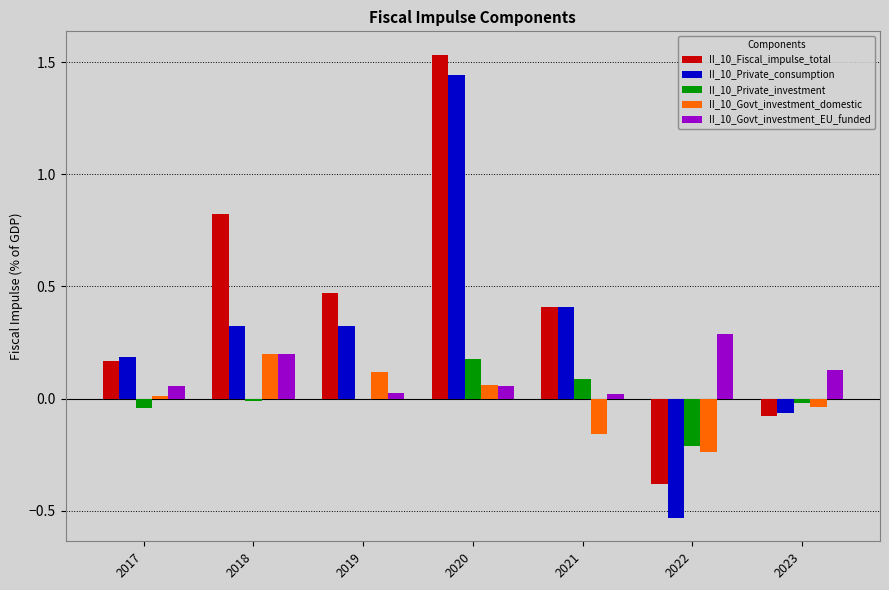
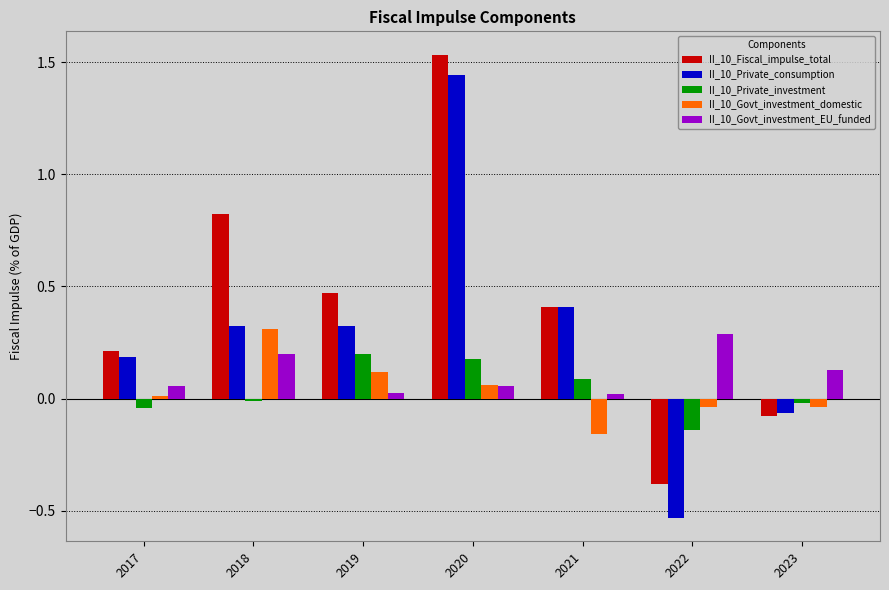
  {
    "II_10_Fiscal_impulse_total": {
-     "2017": 0.17,
+     "2017": 0.21,
      "2018": 0.82,
      "2019": 0.47,
      "2020": 1.53,
      "2021": 0.41,
      "2022": -0.38,
      "2023": -0.08
    },
    "II_10_Private_consumption": {
      "2017": 0.19,
      "2018": 0.32,
      "2019": 0.32,
      "2020": 1.44,
      "2021": 0.41,
      "2022": -0.53,
      "2023": -0.07
    },
    "II_10_Private_investment": {
      "2017": -0.04,
-     "2019": 0.0,
+     "2019": 0.2,
      "2020": 0.18,
      "2021": 0.09,
-     "2022": -0.21,
+     "2022": -0.14,
      "2023": -0.02
    },
    "II_10_Govt_investment_domestic": {
-     "2018": 0.20,
+     "2018": 0.31,
      "2019": 0.12,
      "2020": 0.06,
      "2021": -0.16,
-     "2022": -0.24,
+     "2022": -0.04,
      "2023": -0.04
    },
    "II_10_Govt_investment_EU_funded": {
      "2017": 0.06,
      "2018": 0.20,
      "2019": 0.03,
      "2020": 0.05,
      "2021": 0.02,
      "2022": 0.29,
      "2023": 0.13
    }
  }
